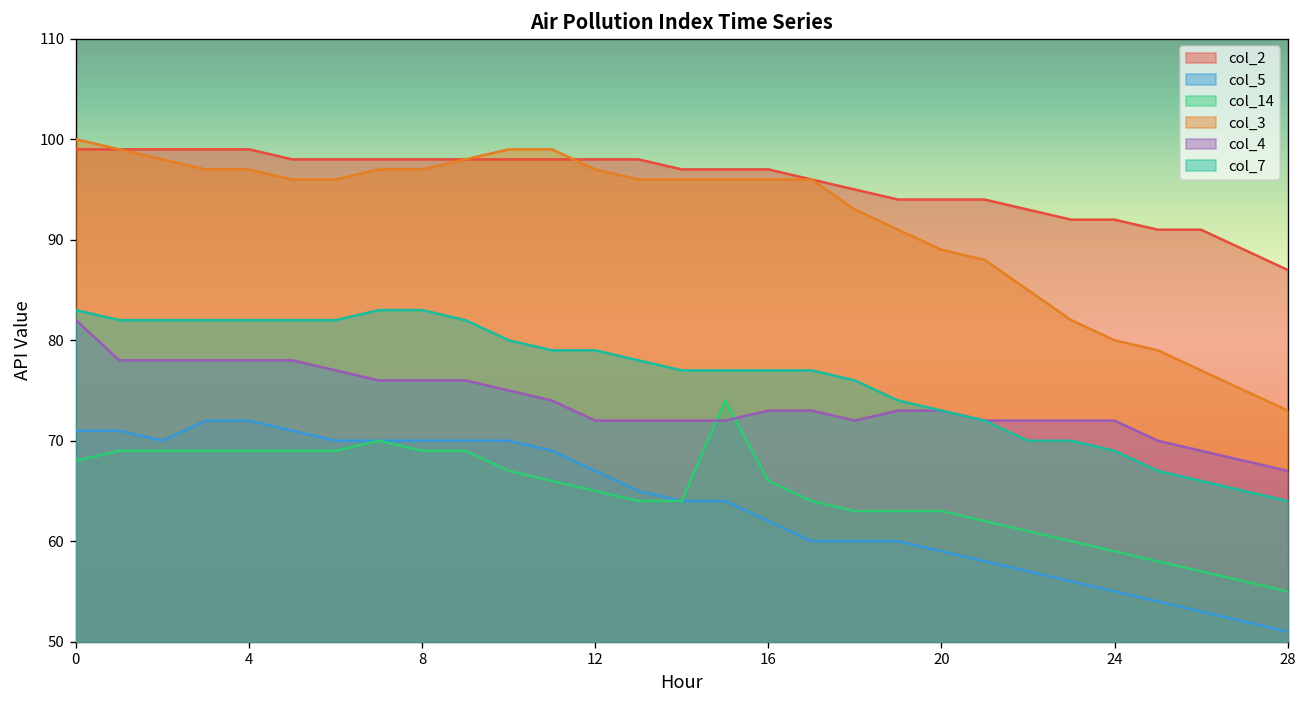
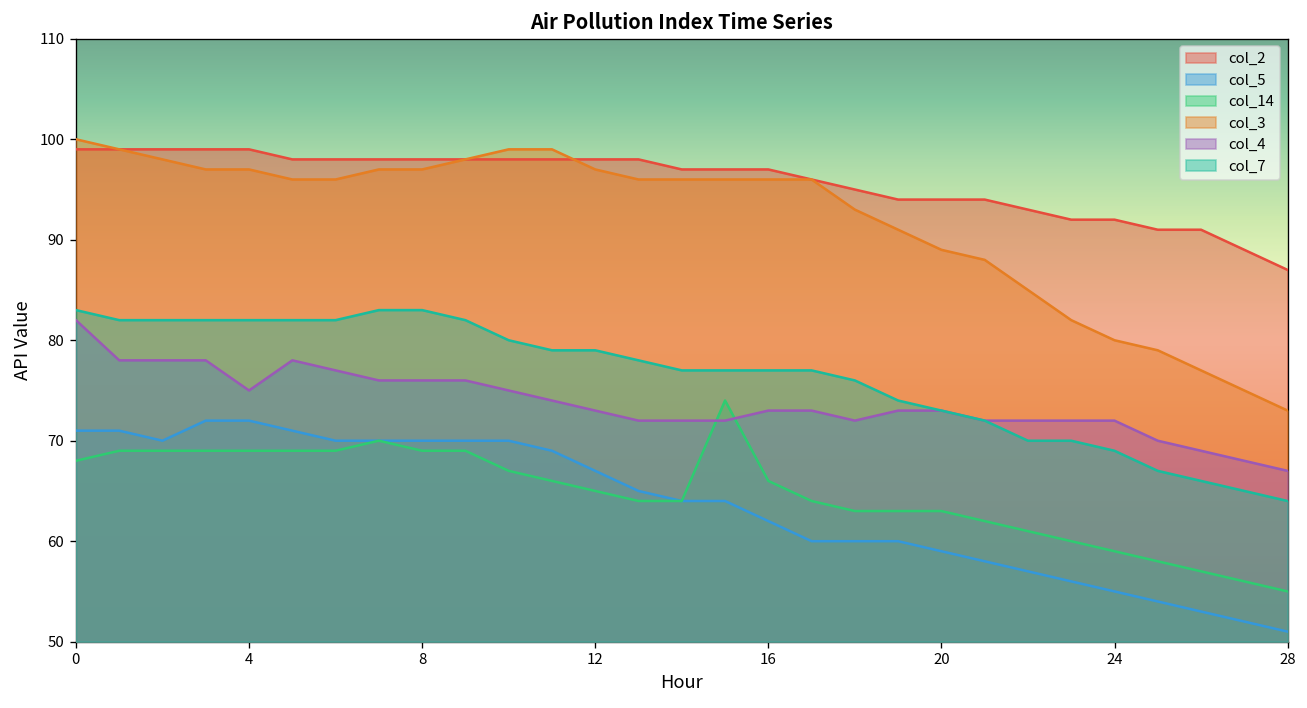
  {
    "col_4": {
      "0": 82,
-     "4": 78,
+     "4": 75,
      "8": 76,
-     "12": 72,
+     "12": 73,
      "16": 73,
      "24": 72,
      "28": 67
    }
  }
